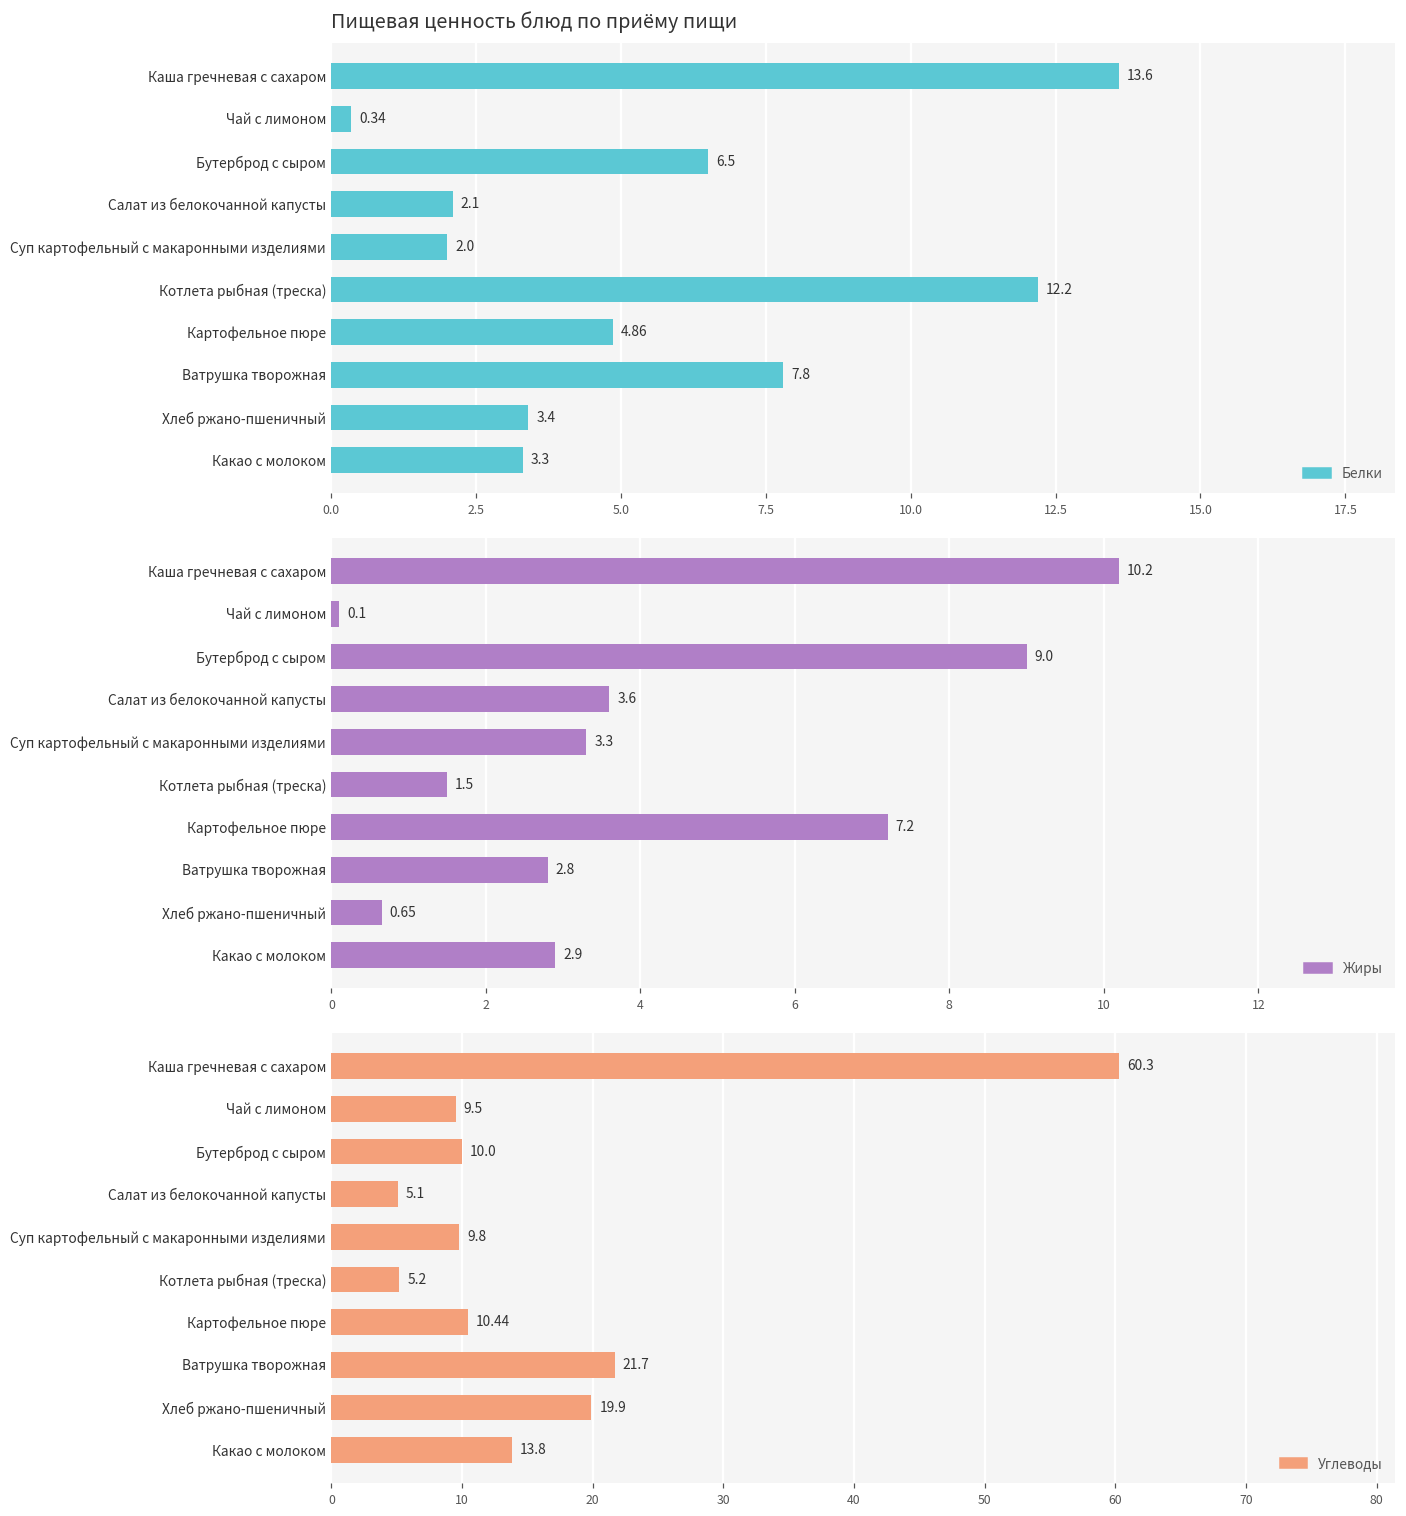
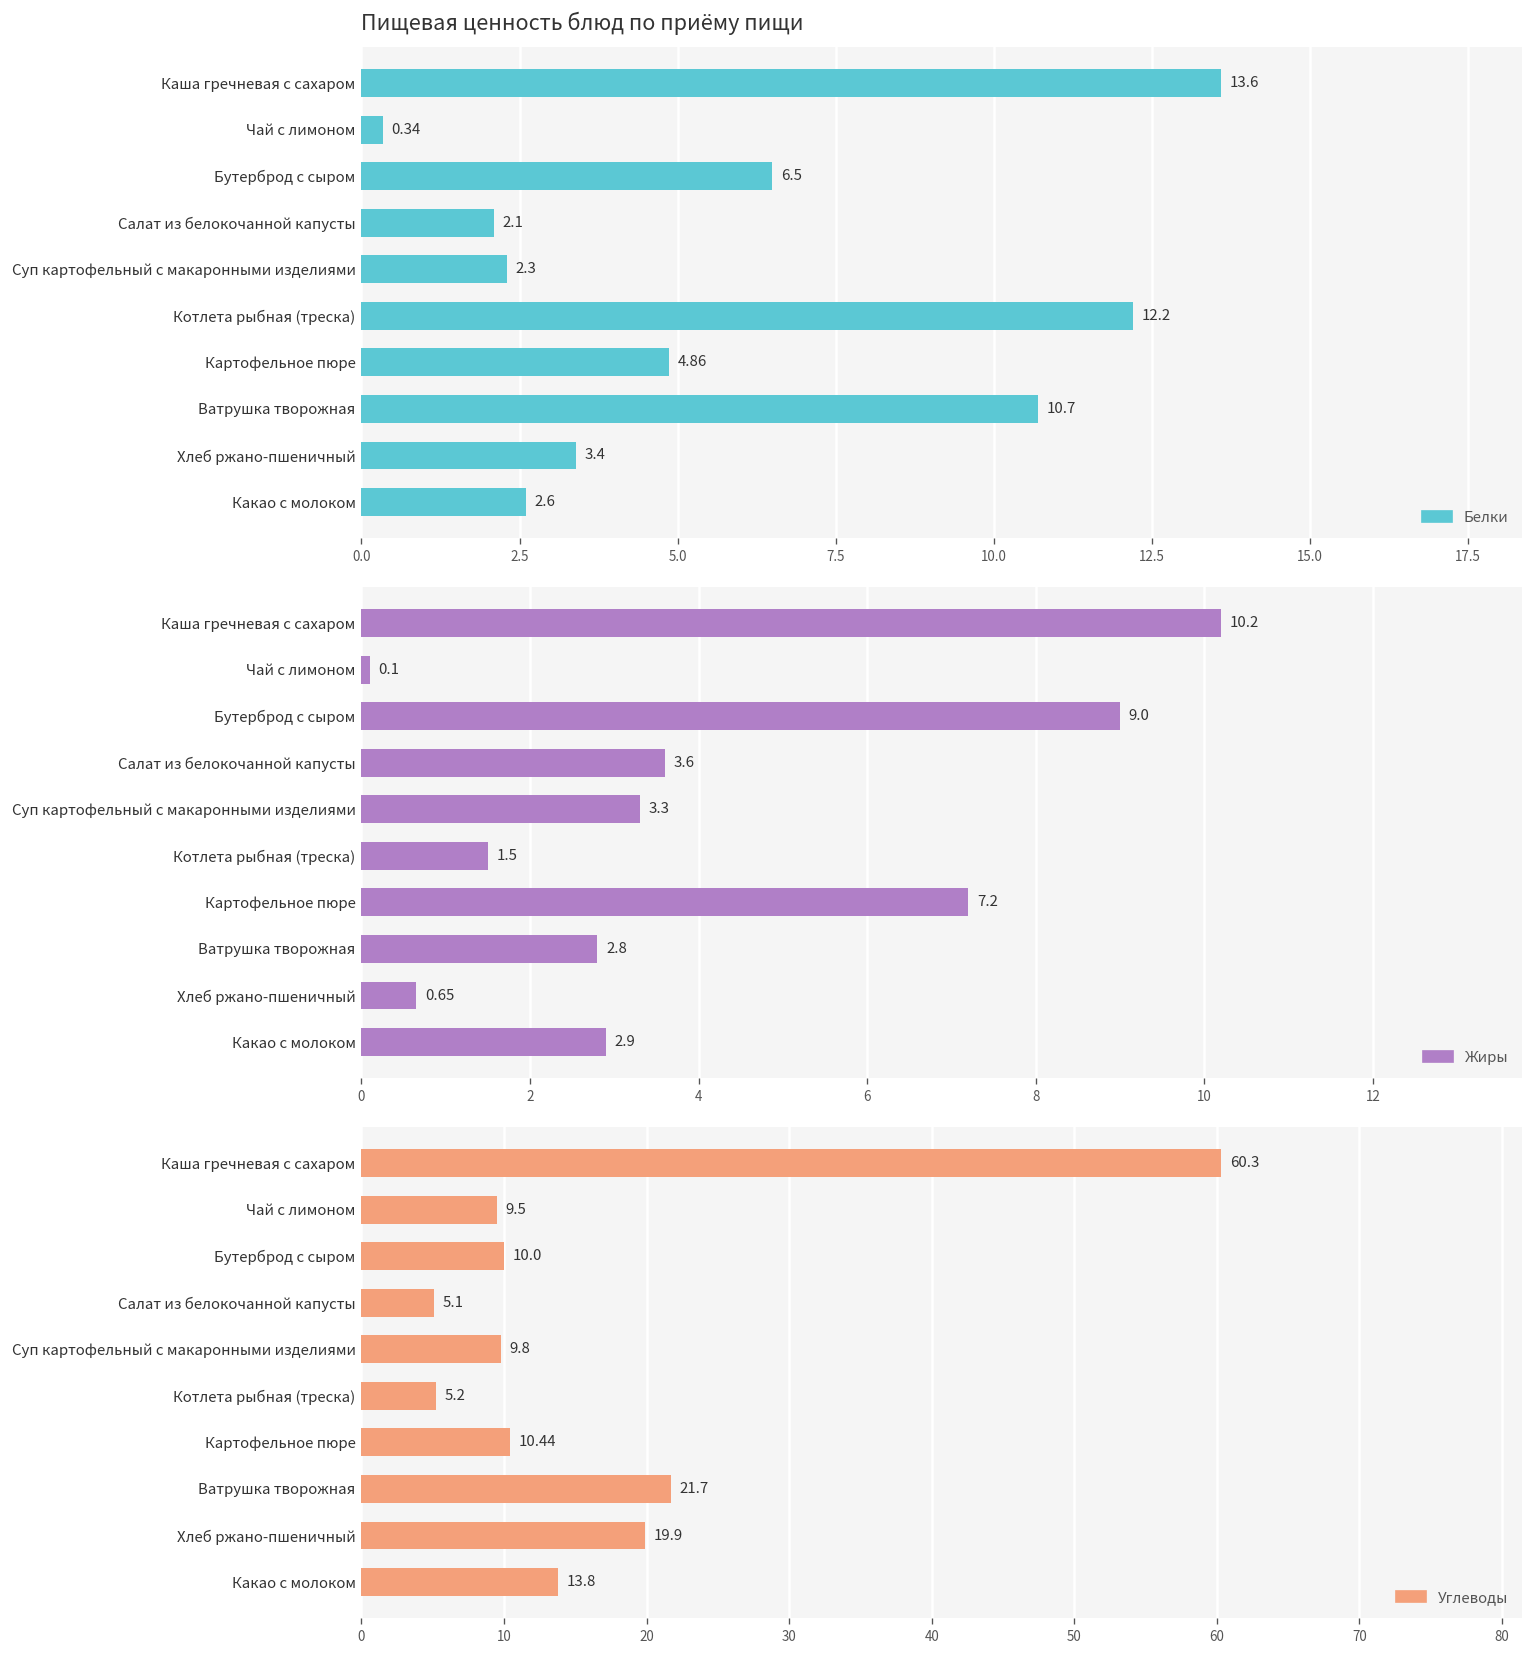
  {
    "Пищевая ценность блюд по приёму пищи": {
      "Каша гречневая с сахаром": 13.6,
      "Чай с лимоном": 0.34,
      "Бутерброд с сыром": 6.5,
      "Салат из белокочанной капусты": 2.1,
-     "Суп картофельный с макаронными изделиями": 2.0,
+     "Суп картофельный с макаронными изделиями": 2.3,
      "Котлета рыбная (треска)": 12.2,
      "Картофельное пюре": 4.86,
-     "Ватрушка творожная": 7.8,
+     "Ватрушка творожная": 10.7,
      "Хлеб ржано-пшеничный": 3.4,
-     "Какао с молоком": 3.3
+     "Какао с молоком": 2.6
    }
  }
